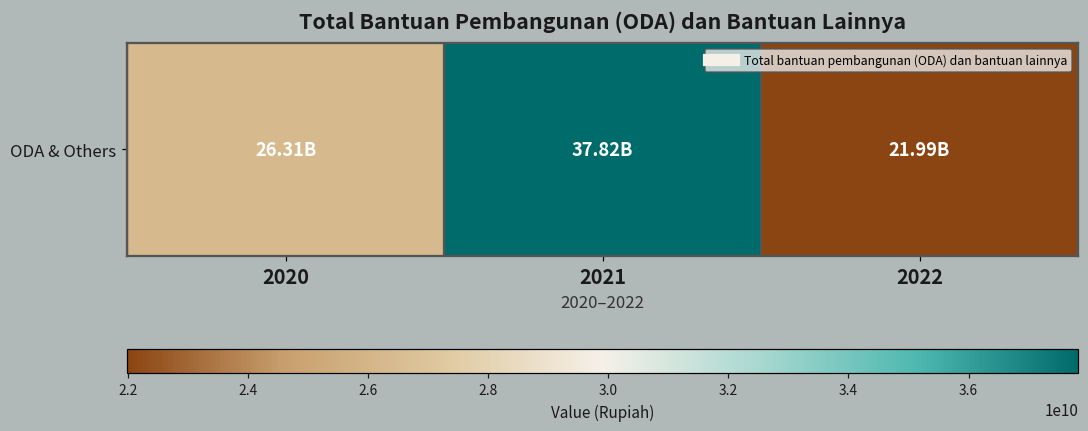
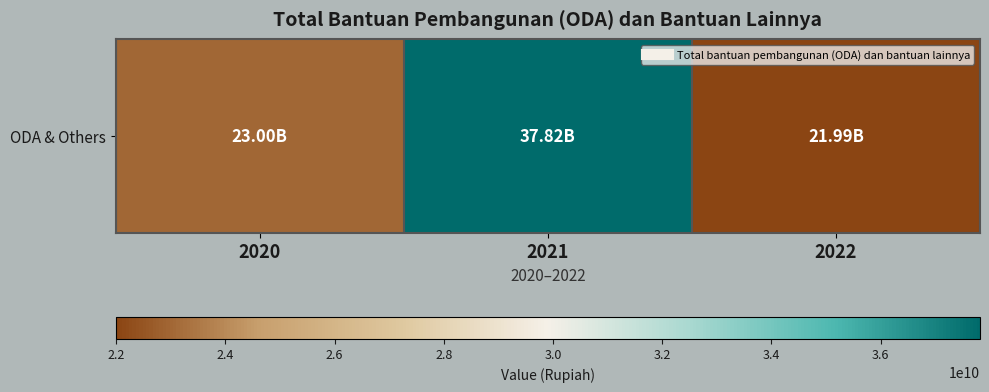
  {
    "ODA & Others": {
-     "2020": "26.31B",
+     "2020": "23.00B",
      "2021": "37.82B",
      "2022": "21.99B"
    }
  }
